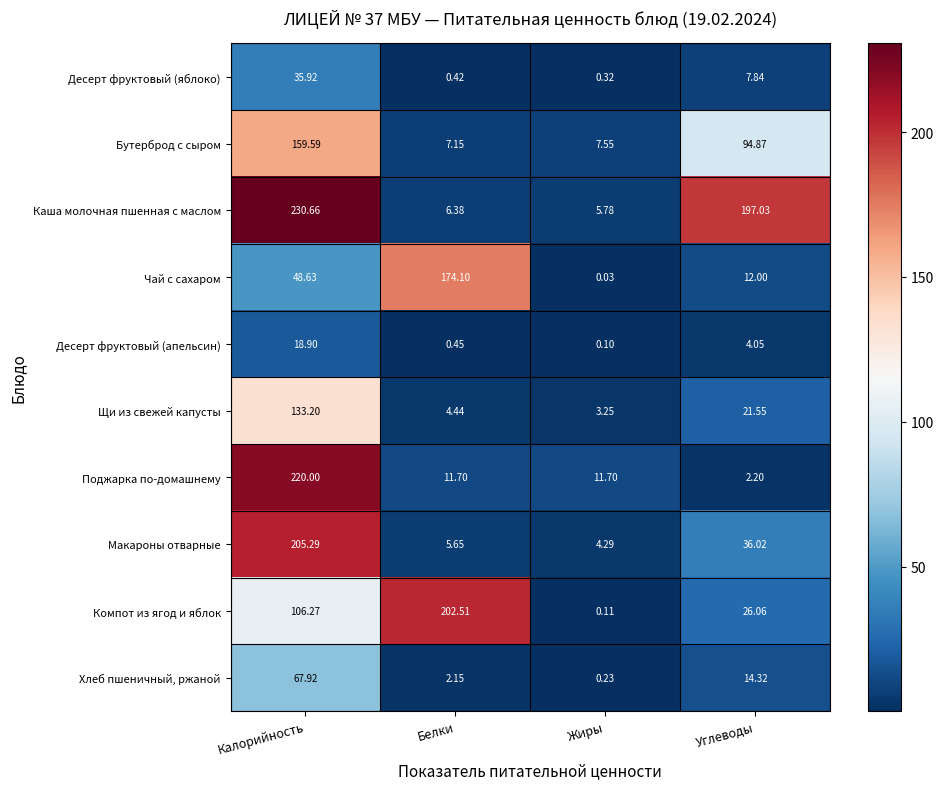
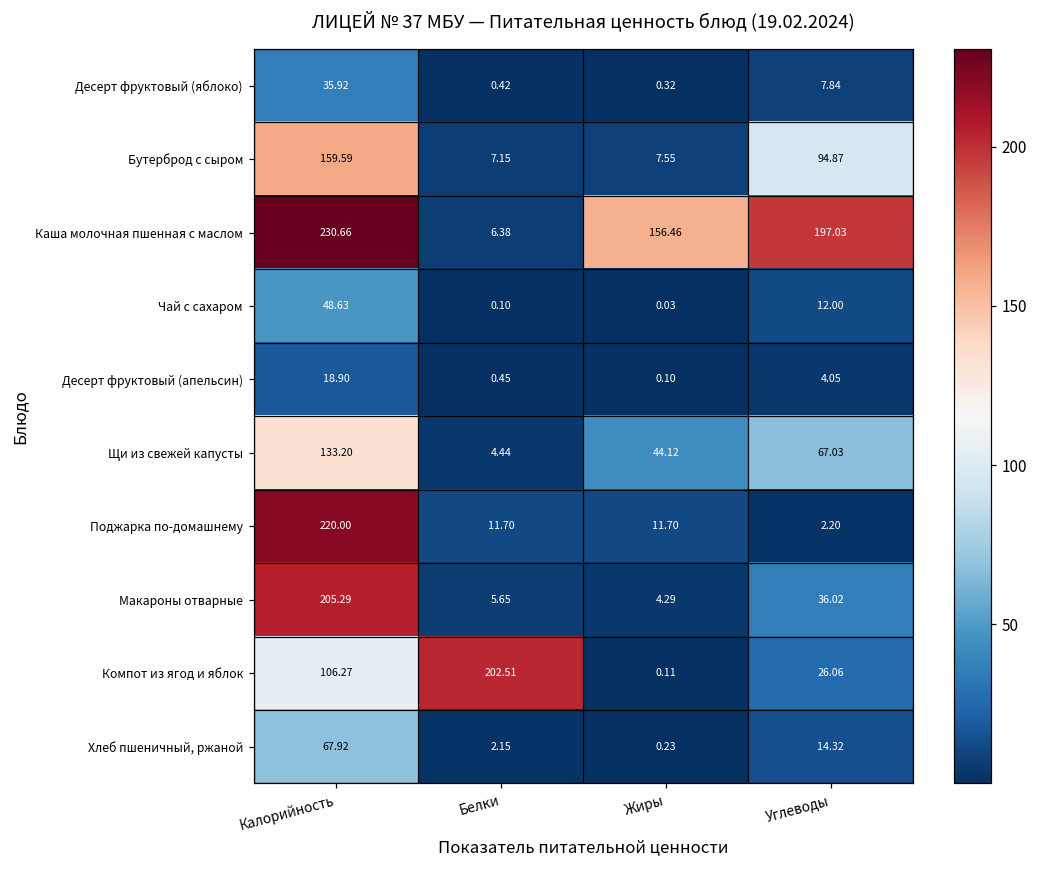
  {
    "Десерт фруктовый (яблоко)": {
      "Калорийность": 35.92,
      "Белки": 0.42,
      "Жиры": 0.32,
      "Углеводы": 7.84
    },
    "Бутерброд с сыром": {
      "Калорийность": 159.59,
      "Белки": 7.15,
      "Жиры": 7.55,
      "Углеводы": 94.87
    },
    "Каша молочная пшенная с маслом": {
      "Калорийность": 230.66,
      "Белки": 6.38,
-     "Жиры": 5.78,
+     "Жиры": 156.46,
      "Углеводы": 197.03
    },
    "Чай с сахаром": {
      "Калорийность": 48.63,
-     "Белки": 174.10,
+     "Белки": 0.10,
      "Жиры": 0.03,
      "Углеводы": 12.00
    },
    "Десерт фруктовый (апельсин)": {
      "Калорийность": 18.90,
      "Белки": 0.45,
      "Жиры": 0.10,
      "Углеводы": 4.05
    },
    "Щи из свежей капусты": {
      "Калорийность": 133.20,
      "Белки": 4.44,
-     "Жиры": 3.25,
-     "Углеводы": 21.55
+     "Жиры": 44.12,
+     "Углеводы": 67.03
    },
    "Поджарка по-домашнему": {
      "Калорийность": 220.00,
      "Белки": 11.70,
      "Жиры": 11.70,
      "Углеводы": 2.20
    },
    "Макароны отварные": {
      "Калорийность": 205.29,
      "Белки": 5.65,
      "Жиры": 4.29,
      "Углеводы": 36.02
    },
    "Компот из ягод и яблок": {
      "Калорийность": 106.27,
      "Белки": 202.51,
      "Жиры": 0.11,
      "Углеводы": 26.06
    },
    "Хлеб пшеничный, ржаной": {
      "Калорийность": 67.92,
      "Белки": 2.15,
      "Жиры": 0.23,
      "Углеводы": 14.32
    }
  }
